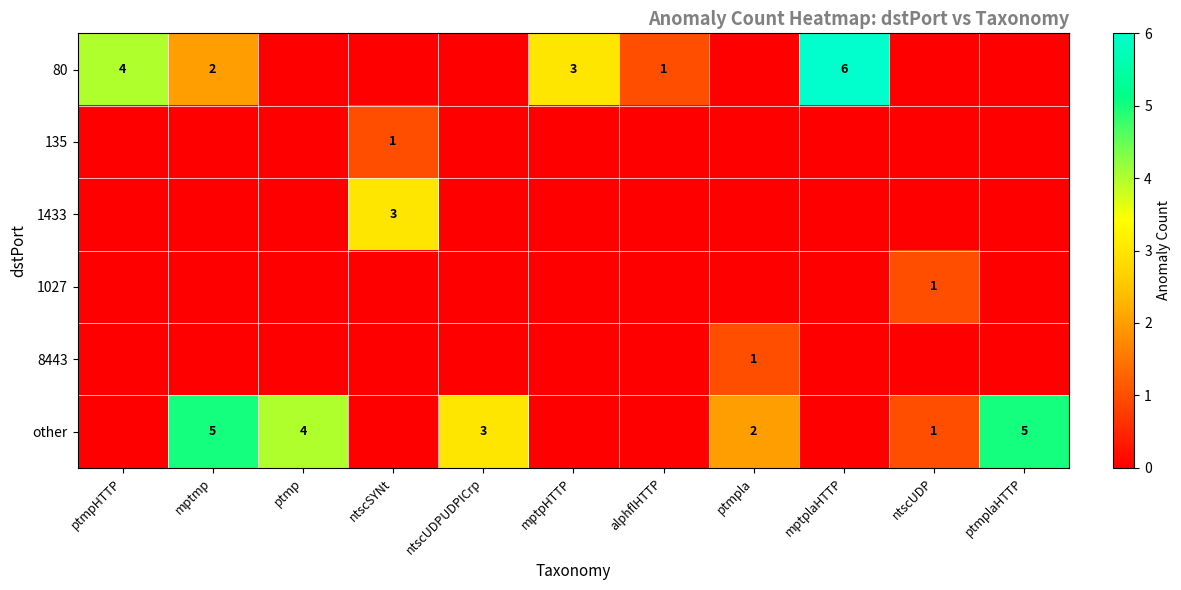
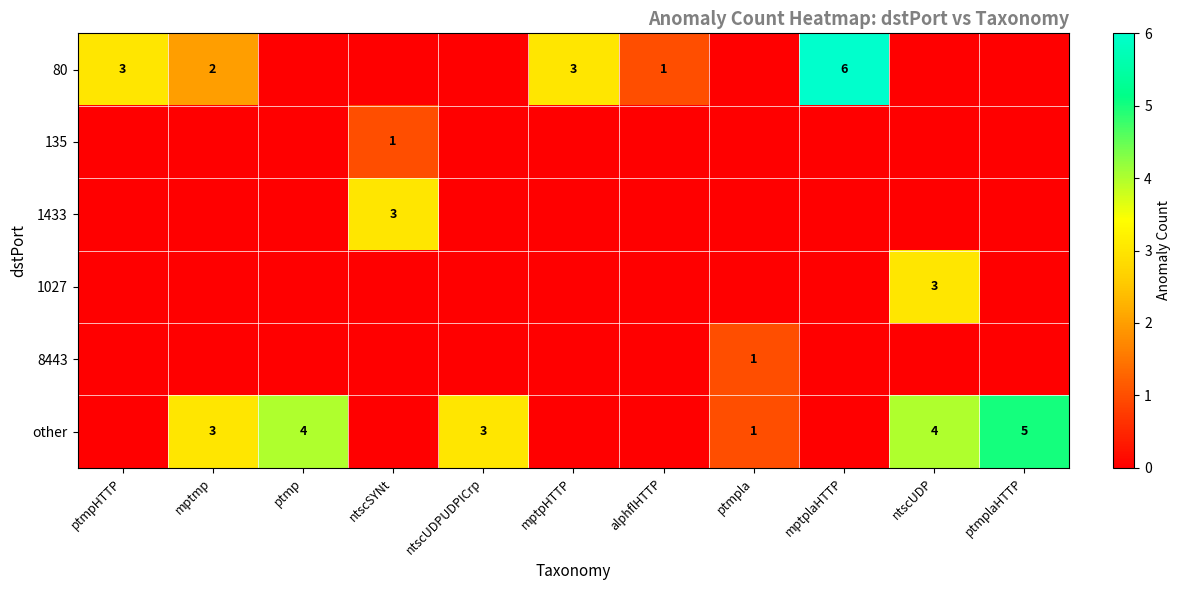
  {
    "80": {
-     "ptmpHTTP": 4,
+     "ptmpHTTP": 3,
      "mptmp": 2,
      "mptpHTTP": 3,
      "alphflHTTP": 1,
      "mptplaHTTP": 6
    },
    "135": {
      "ntscSYNt": 1
    },
    "1433": {
      "ntscSYNt": 3
    },
    "1027": {
-     "ntscUDP": 1
+     "ntscUDP": 3
    },
    "8443": {
      "ptmpla": 1
    },
    "other": {
-     "mptmp": 5,
+     "mptmp": 3,
      "ptmp": 4,
      "ntscUDPUDPICrp": 3,
-     "ptmpla": 2,
-     "ntscUDP": 1,
+     "ptmpla": 1,
+     "ntscUDP": 4,
      "ptmplaHTTP": 5
    }
  }
